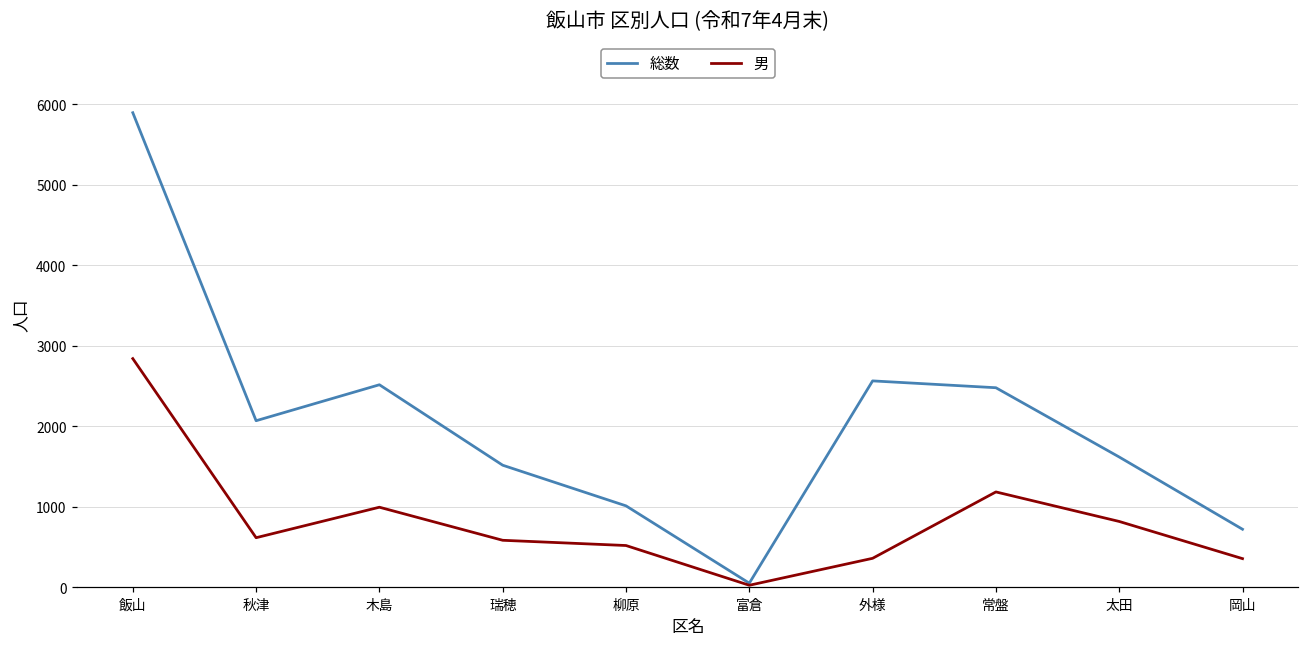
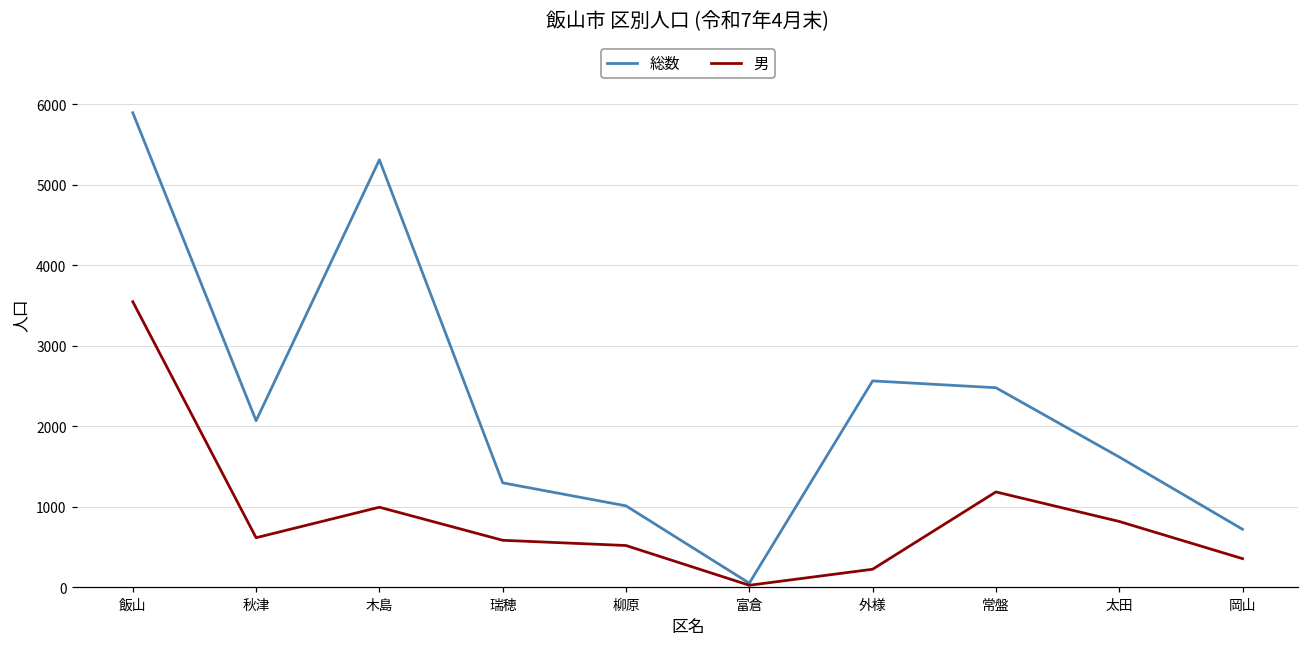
  {
    "総数": {
      "飯山": 5900,
      "秋津": 2100,
-     "木島": 2500,
-     "瑞穂": 1500,
+     "木島": 5300,
+     "瑞穂": 1300,
      "柳原": 1000,
      "外様": 2600,
      "常盤": 2500,
      "太田": 1600,
      "岡山": 700
    },
    "男": {
-     "飯山": 2800,
+     "飯山": 3500,
      "秋津": 600,
      "木島": 1000,
      "瑞穂": 600,
      "柳原": 500,
-     "外様": 400,
+     "外様": 200,
      "常盤": 1200,
      "太田": 800,
      "岡山": 400
    }
  }
